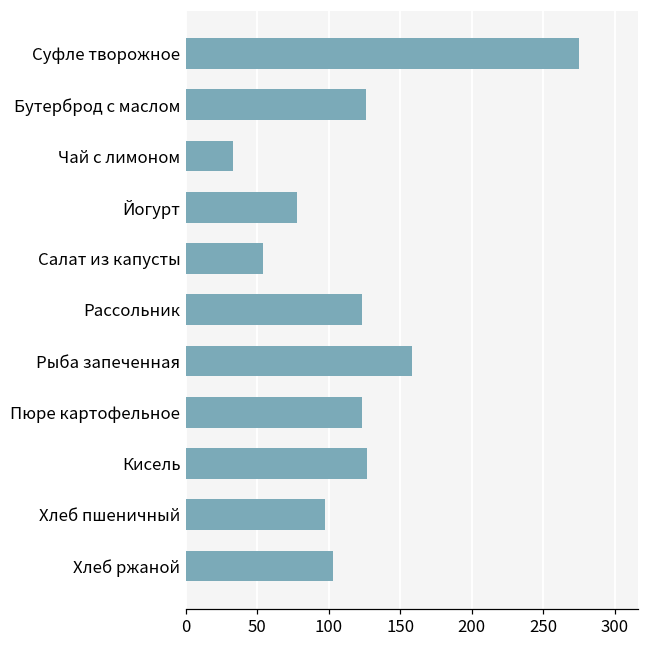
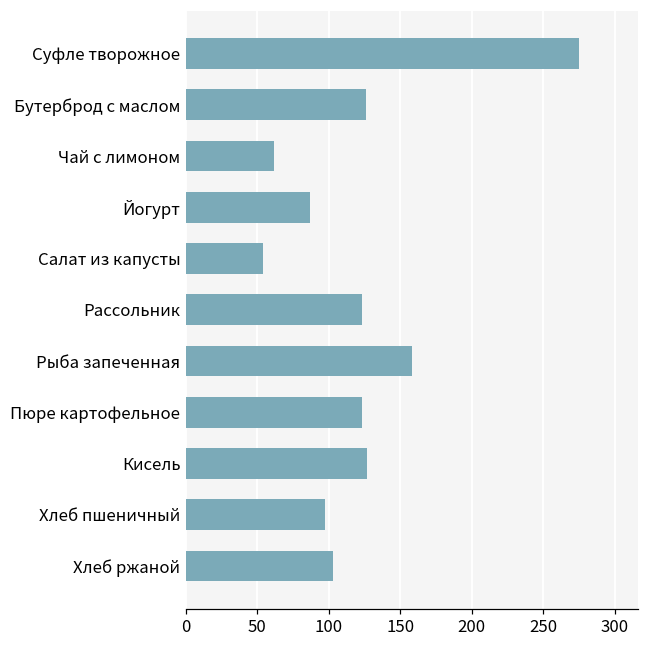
  {
    "Суфле творожное": 275,
    "Бутерброд с маслом": 126,
-   "Чай с лимоном": 33,
-   "Йогурт": 78,
+   "Чай с лимоном": 62,
+   "Йогурт": 87,
    "Салат из капусты": 54,
    "Рассольник": 123,
    "Рыба запеченная": 158,
    "Пюре картофельное": 123,
    "Кисель": 127,
    "Хлеб пшеничный": 97,
    "Хлеб ржаной": 103
  }
